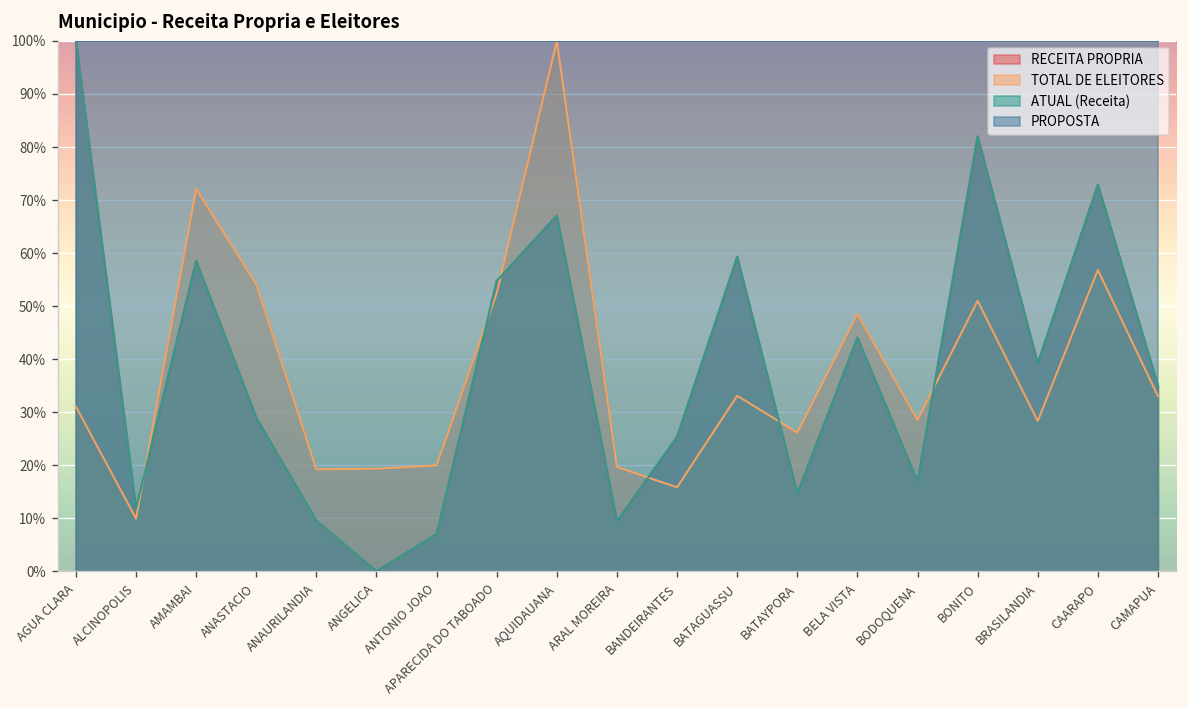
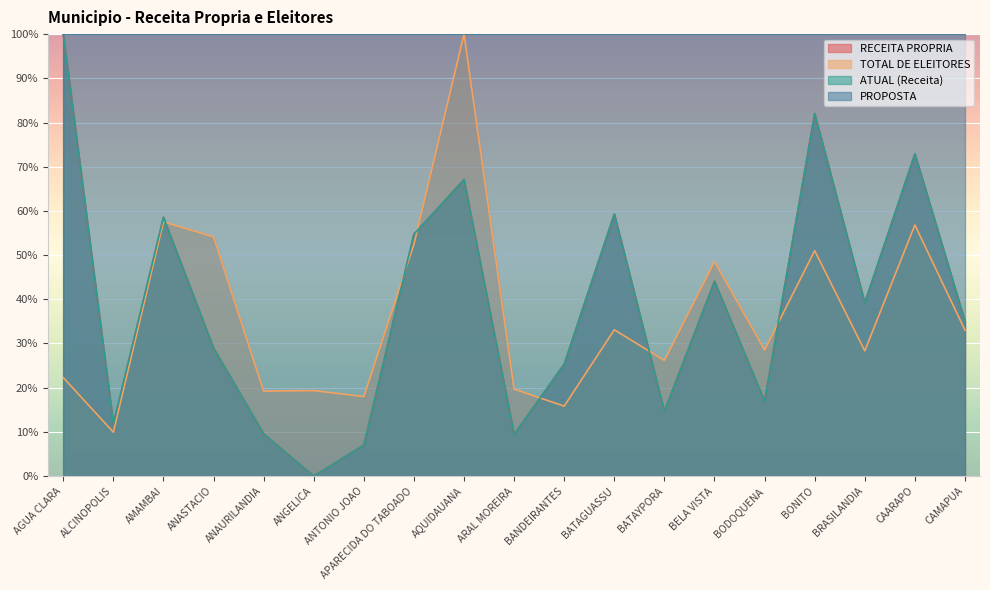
  {
    "TOTAL DE ELEITORES": {
-     "AGUA CLARA": "31%",
+     "AGUA CLARA": "22%",
      "ALCINOPOLIS": "10%",
-     "AMAMBAI": "72%",
+     "AMAMBAI": "58%",
      "ANASTACIO": "54%",
      "ANAURILANDIA": "19%",
      "ANGELICA": "19%",
-     "ANTONIO JOAO": "20%",
+     "ANTONIO JOAO": "18%",
      "APARECIDA DO TABOADO": "52%",
      "ARAL MOREIRA": "20%",
      "BANDEIRANTES": "16%",
      "BATAGUASSU": "33%",
      "BATAYPORA": "26%",
      "BELA VISTA": "49%",
      "BODOQUENA": "29%",
      "BONITO": "51%",
      "BRASILANDIA": "28%",
      "CAARAPO": "57%",
      "CAMAPUA": "33%"
    }
  }
